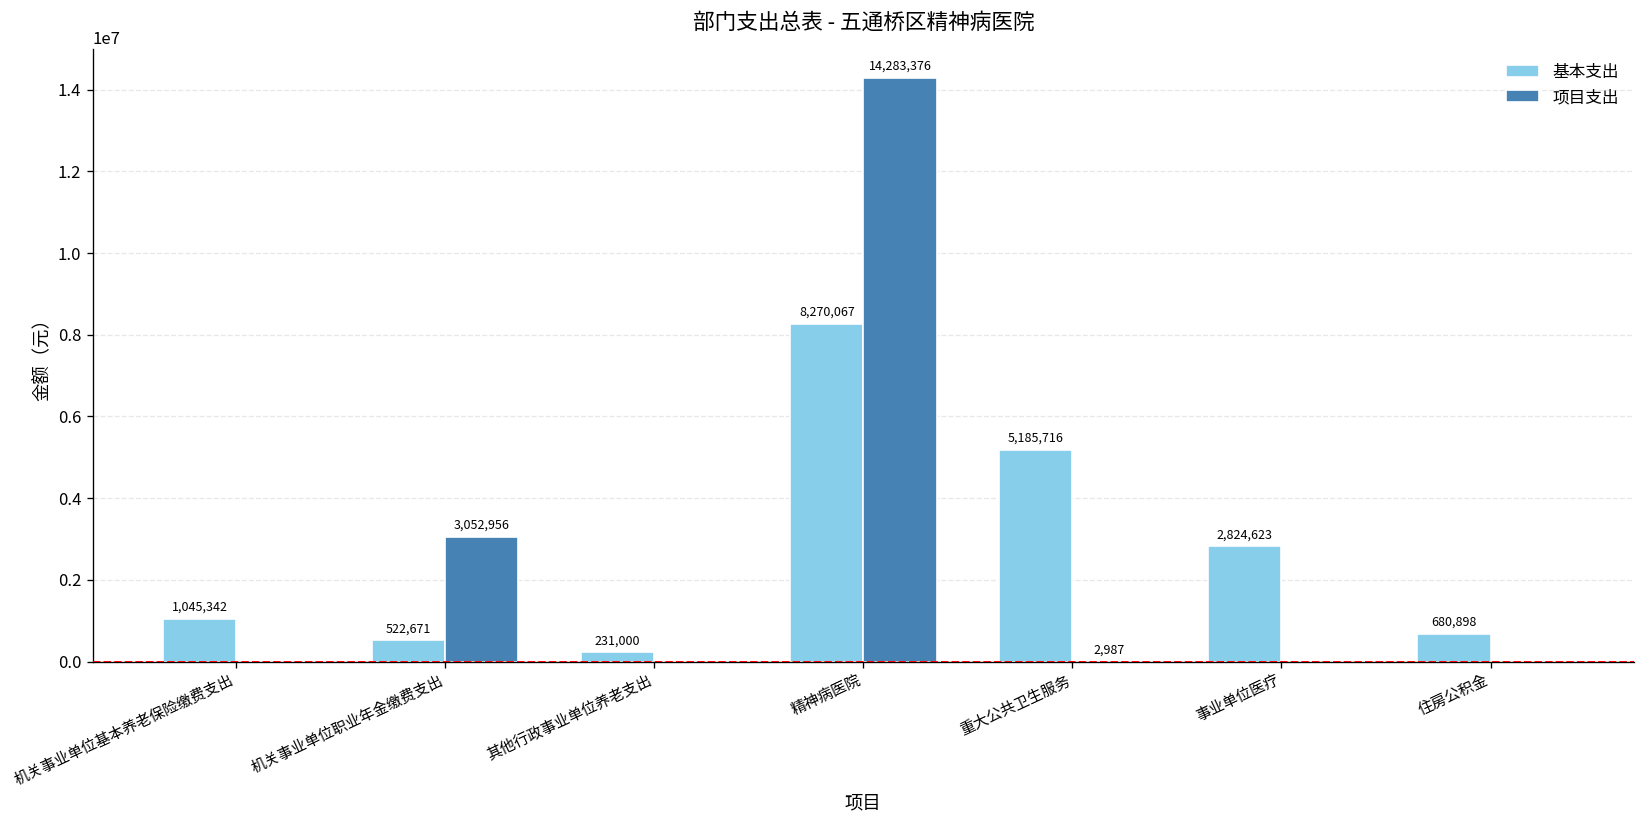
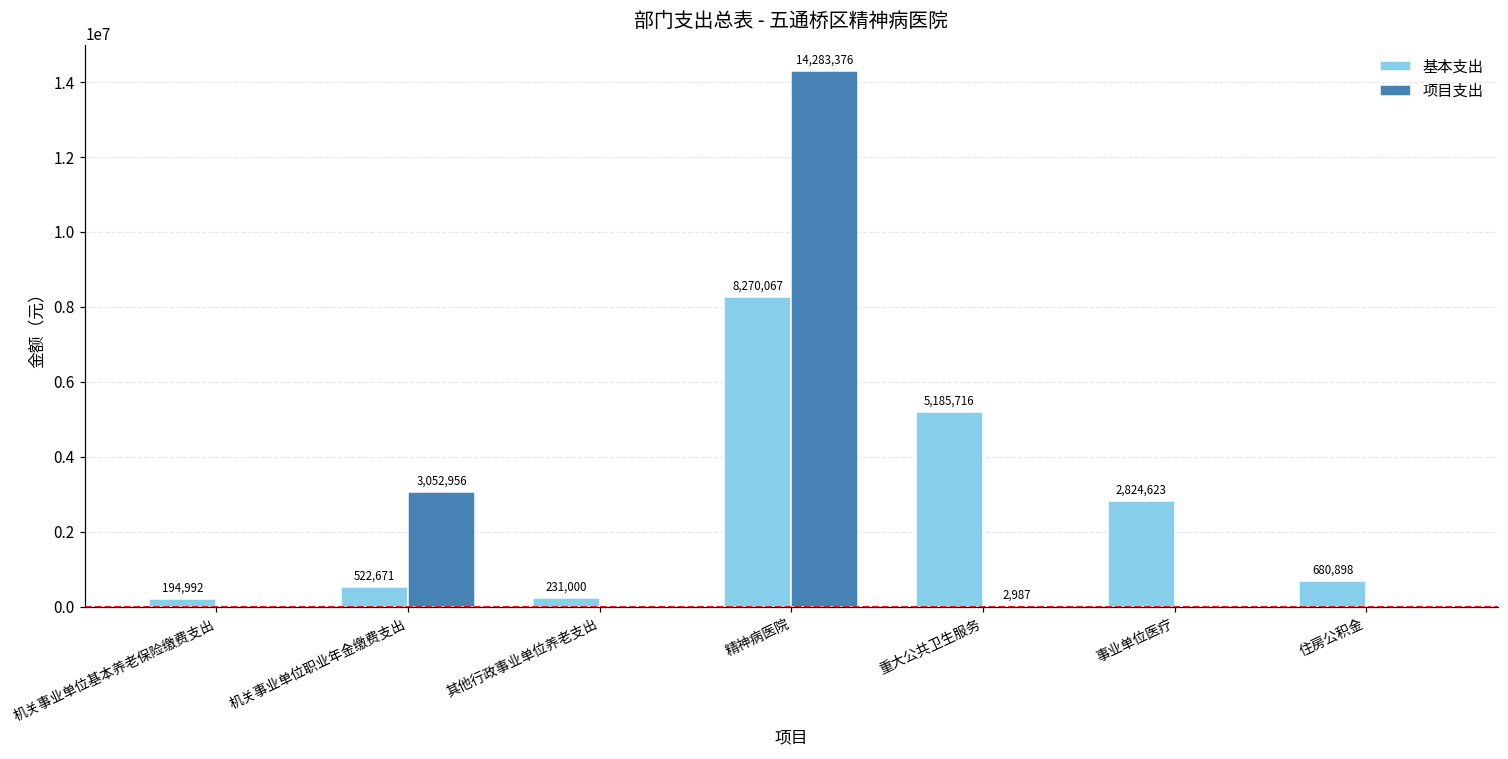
  {
    "基本支出": {
-     "机关事业单位基本养老保险缴费支出": "1,045,342",
+     "机关事业单位基本养老保险缴费支出": "194,992",
      "机关事业单位职业年金缴费支出": "522,671",
      "其他行政事业单位养老支出": "231,000",
      "精神病医院": "8,270,067",
      "重大公共卫生服务": "5,185,716",
      "事业单位医疗": "2,824,623",
      "住房公积金": "680,898"
    },
    "项目支出": {
      "机关事业单位职业年金缴费支出": "3,052,956",
      "精神病医院": "14,283,376",
      "重大公共卫生服务": "2,987"
    }
  }
